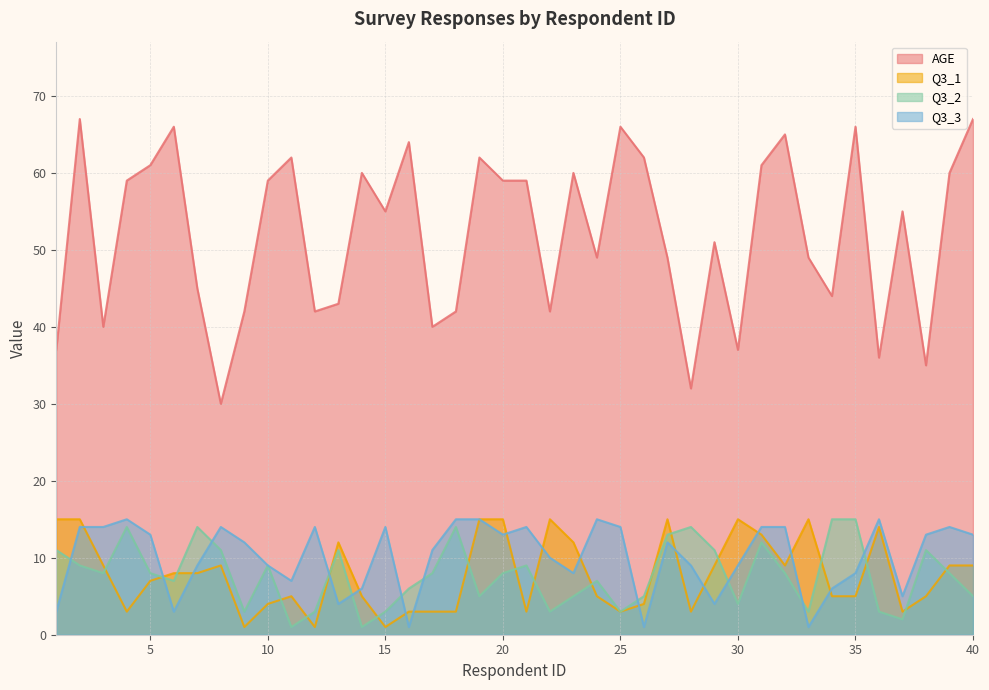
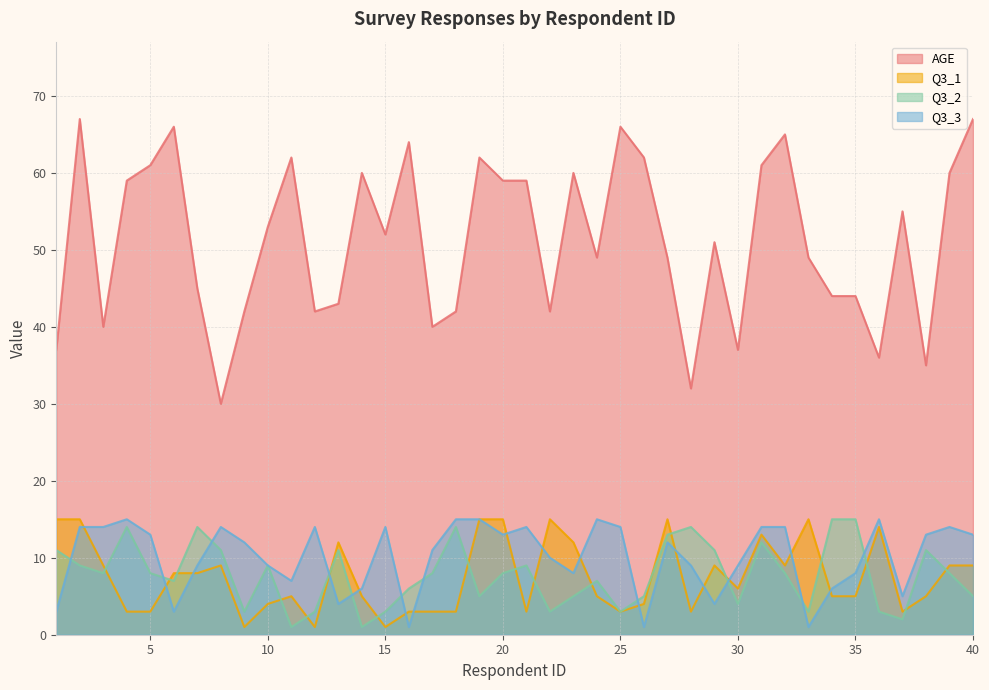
  {
    "AGE": {
      "5": 61,
-     "10": 59,
-     "15": 55,
+     "10": 53,
+     "15": 52,
      "20": 59,
      "25": 66,
      "30": 37,
-     "35": 66,
+     "35": 44,
      "40": 67
    },
    "Q3_1": {
-     "5": 7,
+     "5": 3,
      "10": 4,
      "15": 1,
      "20": 15,
-     "30": 15,
+     "30": 6,
      "35": 5,
      "40": 9
    }
  }
